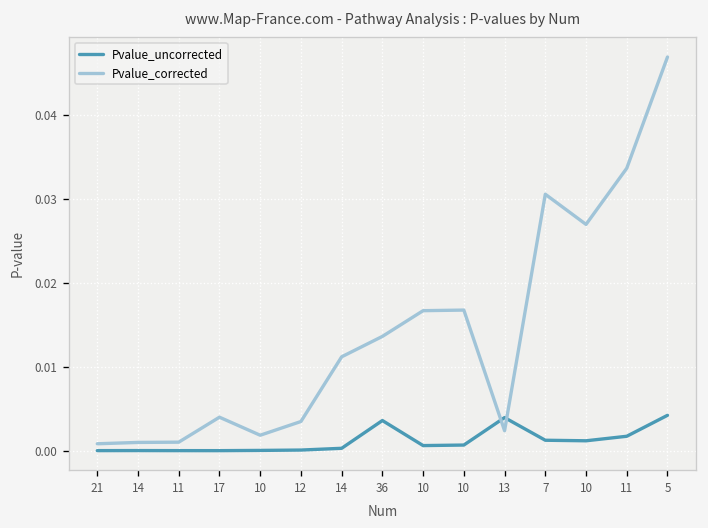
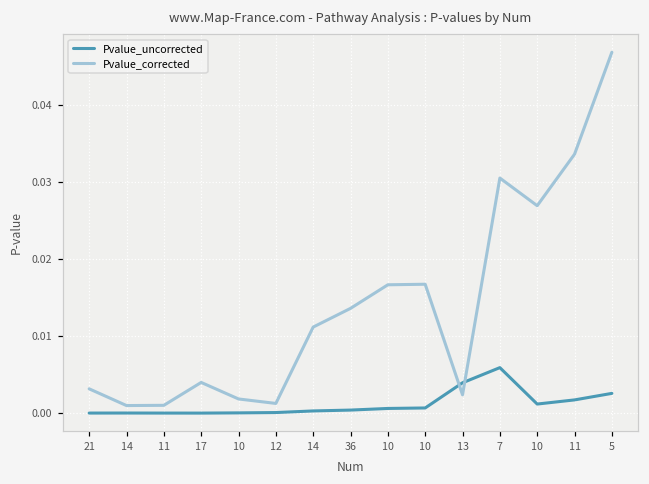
  {
    "Pvalue_uncorrected": {
      "21": 0.000,
      "17": 0.000,
      "12": 0.000,
-     "36": 0.004,
+     "36": 0.000,
      "13": 0.004,
-     "7": 0.001,
-     "5": 0.004
+     "7": 0.006,
+     "5": 0.003
    },
    "Pvalue_corrected": {
-     "21": 0.001,
+     "21": 0.003,
      "17": 0.004,
-     "12": 0.003,
+     "12": 0.001,
      "36": 0.014,
      "13": 0.002,
      "7": 0.031,
      "5": 0.047
    }
  }
